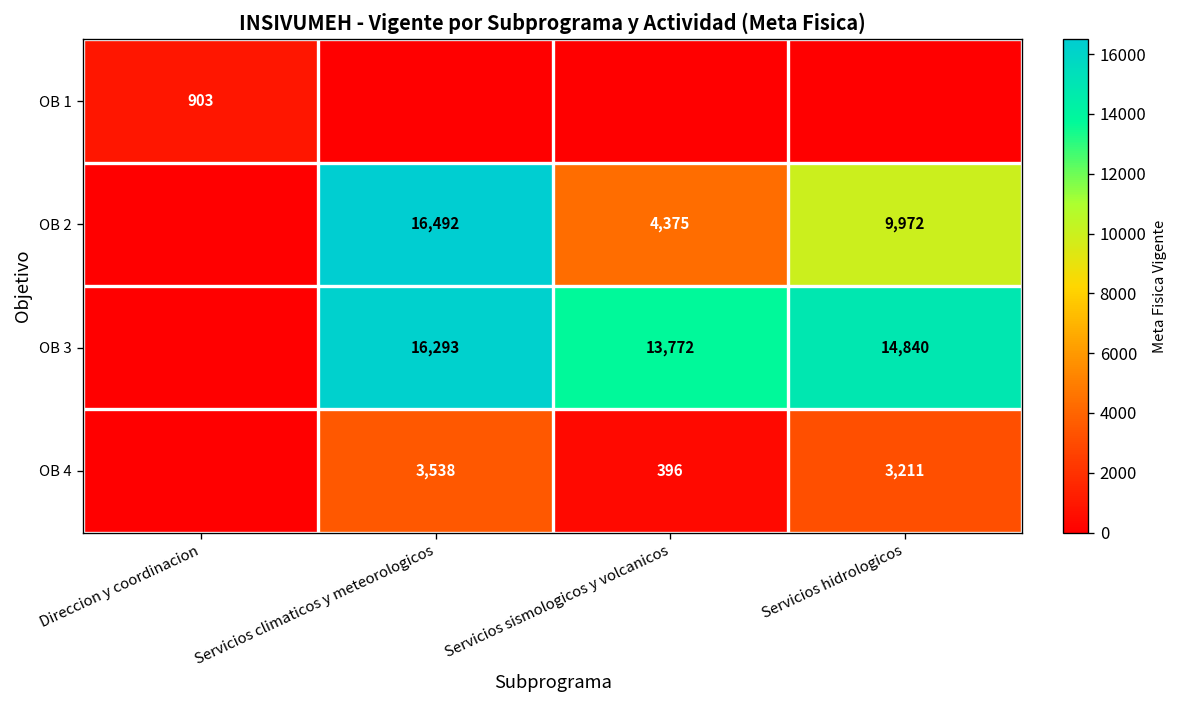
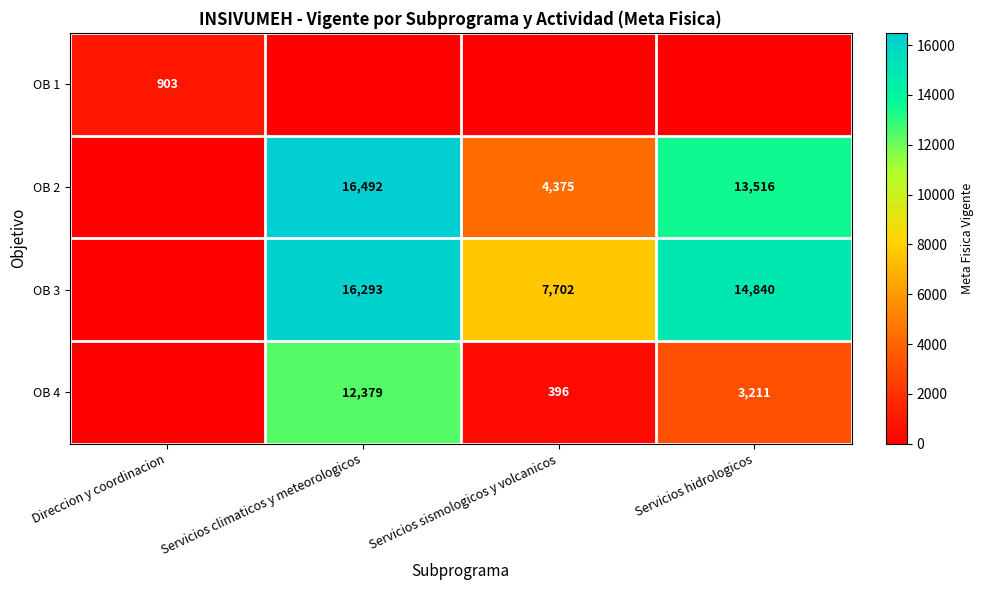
  {
    "OB 1": {
      "Direccion y coordinacion": "903"
    },
    "OB 2": {
      "Servicios climaticos y meteorologicos": "16,492",
      "Servicios sismologicos y volcanicos": "4,375",
-     "Servicios hidrologicos": "9,972"
+     "Servicios hidrologicos": "13,516"
    },
    "OB 3": {
      "Servicios climaticos y meteorologicos": "16,293",
-     "Servicios sismologicos y volcanicos": "13,772",
+     "Servicios sismologicos y volcanicos": "7,702",
      "Servicios hidrologicos": "14,840"
    },
    "OB 4": {
-     "Servicios climaticos y meteorologicos": "3,538",
+     "Servicios climaticos y meteorologicos": "12,379",
      "Servicios sismologicos y volcanicos": "396",
      "Servicios hidrologicos": "3,211"
    }
  }
